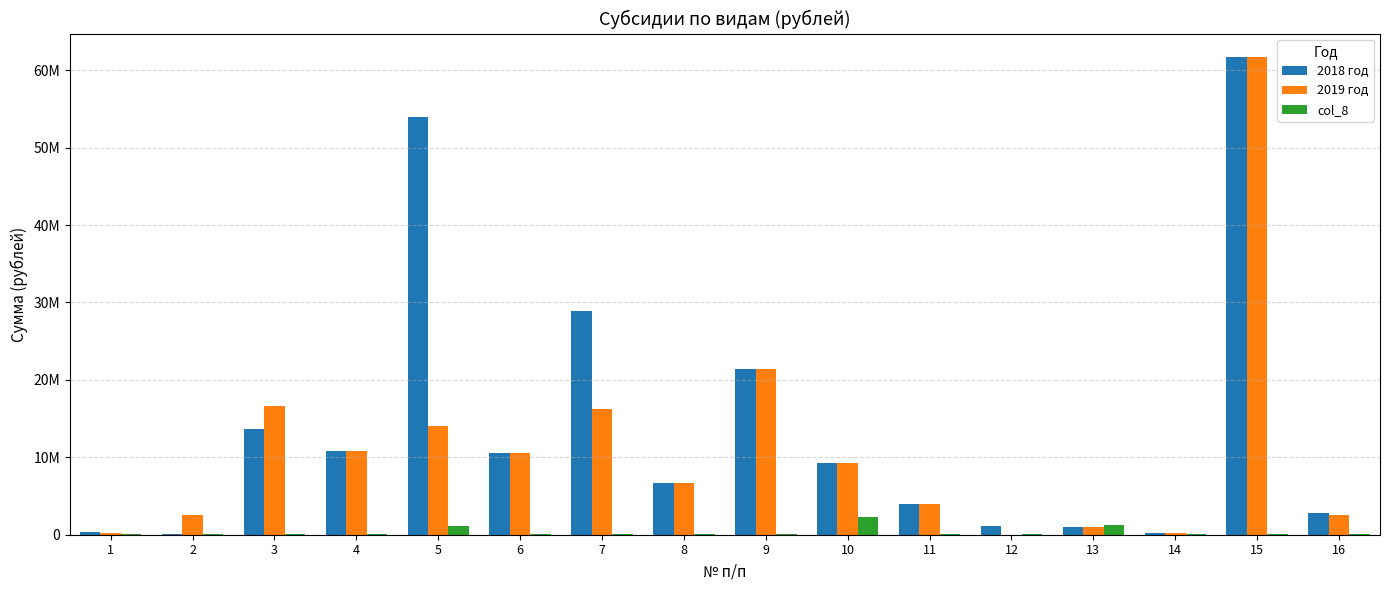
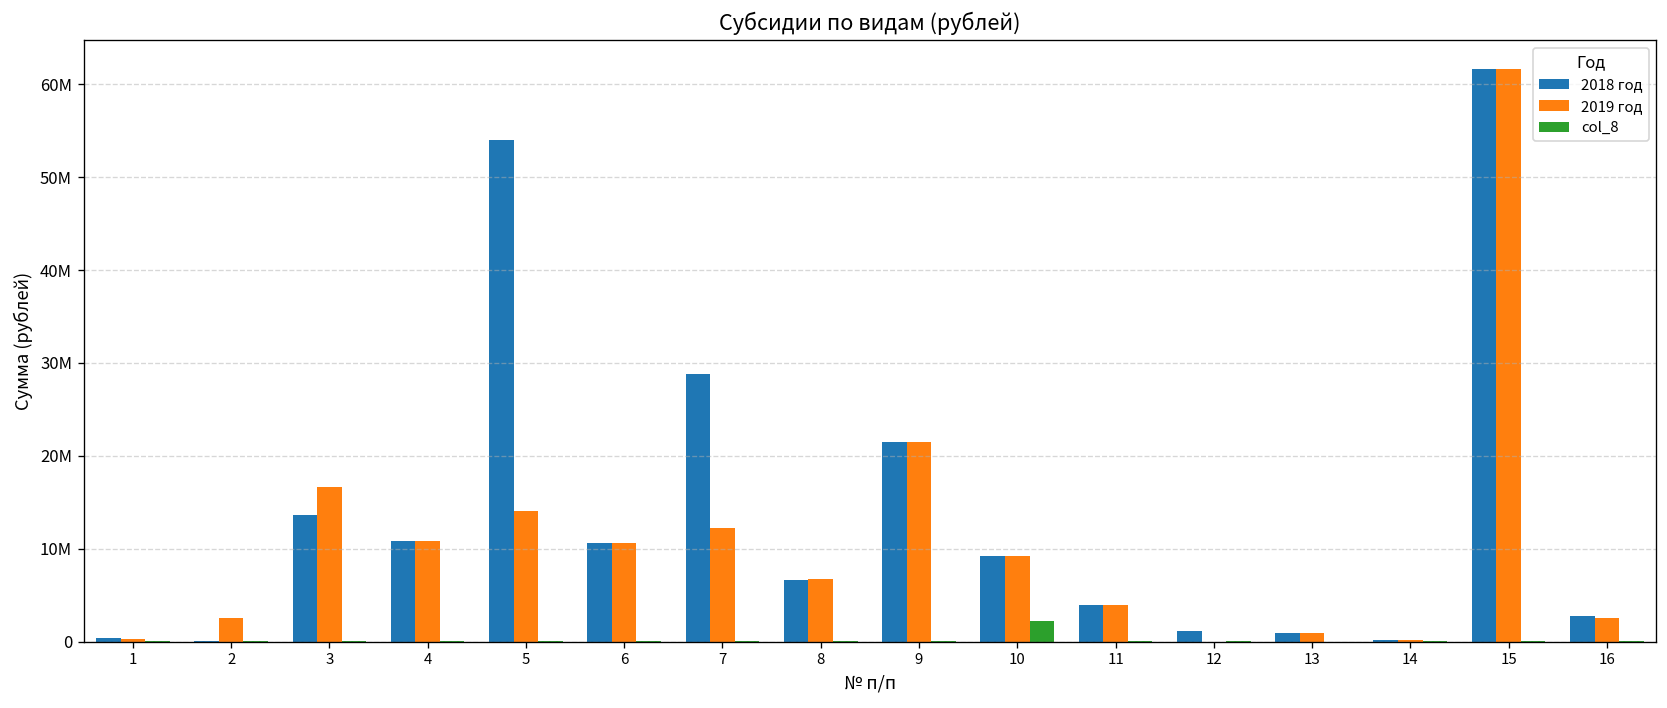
  {
    "2018 год": {
      "1": 0,
      "3": 14000000,
      "4": 11000000,
      "5": 54000000,
      "6": 11000000,
      "7": 29000000,
      "8": 7000000,
      "9": 21000000,
      "10": 9000000,
      "11": 4000000,
      "12": 1000000,
      "13": 1000000,
      "15": 62000000,
      "16": 3000000
    },
    "2019 год": {
      "2": 3000000,
      "3": 17000000,
      "4": 11000000,
      "5": 14000000,
      "6": 11000000,
-     "7": 16000000,
+     "7": 12000000,
      "8": 7000000,
      "9": 21000000,
      "10": 9000000,
      "11": 4000000,
      "12": 0,
      "13": 1000000,
      "15": 62000000,
      "16": 3000000
    },
    "col_8": {
-     "5": 1000000,
+     "5": 0,
      "10": 2000000,
-     "13": 1000000
+     "13": 0
    }
  }
